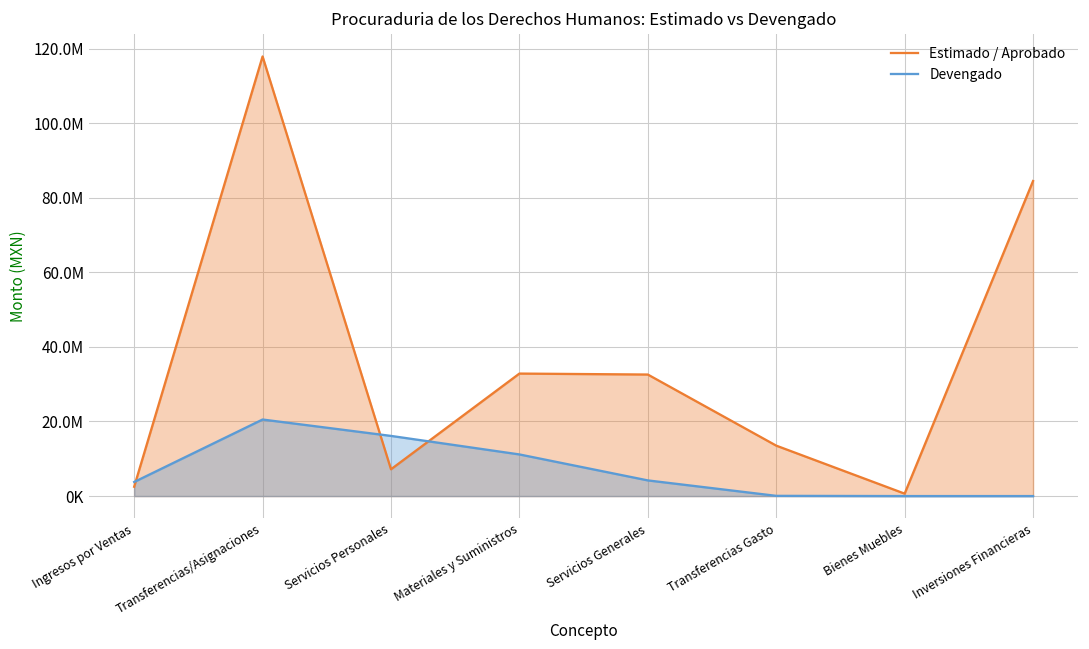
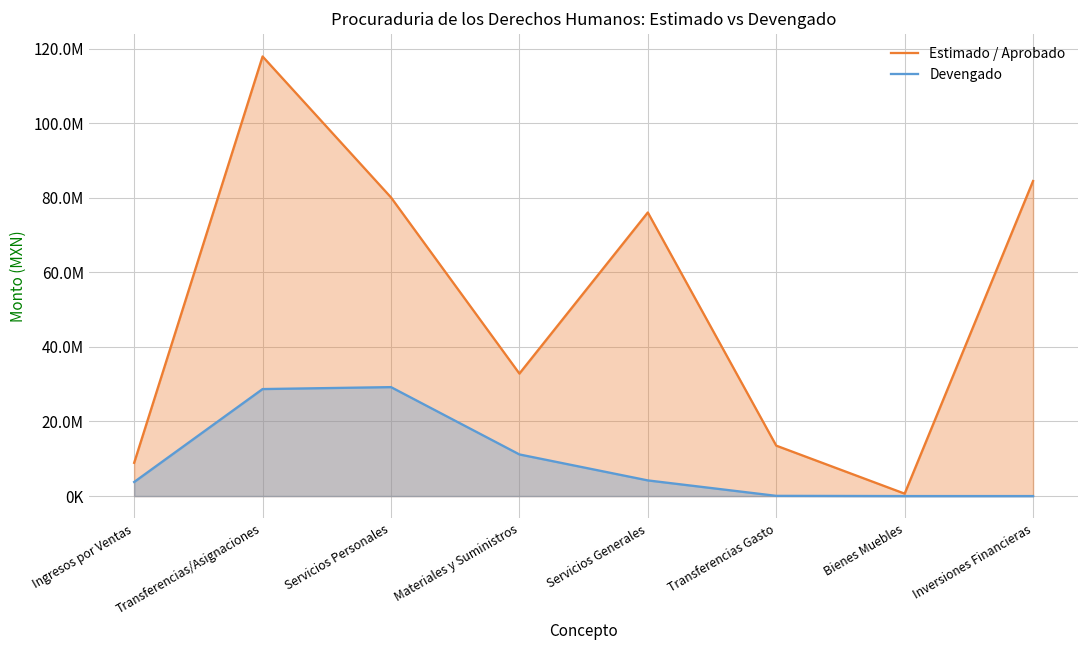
  {
    "Estimado / Aprobado": {
-     "Ingresos por Ventas": 3000000,
+     "Ingresos por Ventas": 9000000,
      "Transferencias/Asignaciones": 118000000,
-     "Servicios Personales": 7000000,
+     "Servicios Personales": 80000000,
      "Materiales y Suministros": 33000000,
-     "Servicios Generales": 33000000,
+     "Servicios Generales": 76000000,
      "Transferencias Gasto": 14000000,
      "Inversiones Financieras": 84000000
    },
    "Devengado": {
      "Ingresos por Ventas": 4000000,
-     "Transferencias/Asignaciones": 21000000,
-     "Servicios Personales": 16000000,
+     "Transferencias/Asignaciones": 29000000,
+     "Servicios Personales": 29000000,
      "Materiales y Suministros": 11000000,
      "Servicios Generales": 4000000,
      "Transferencias Gasto": 0,
      "Inversiones Financieras": 0
    }
  }
